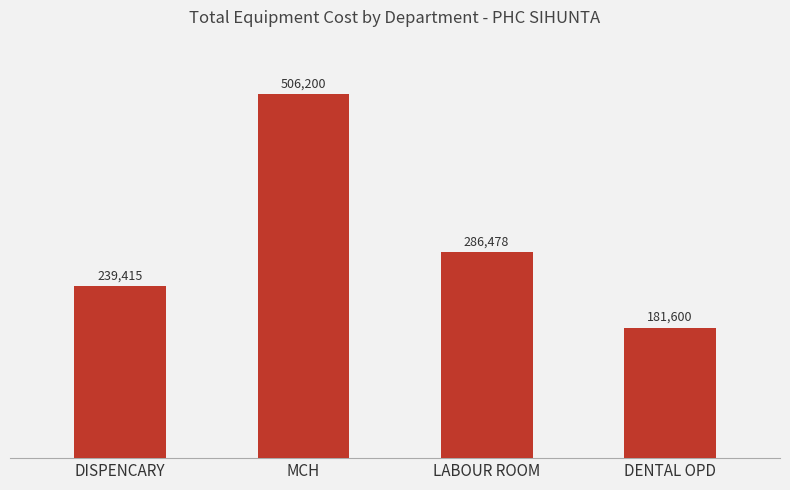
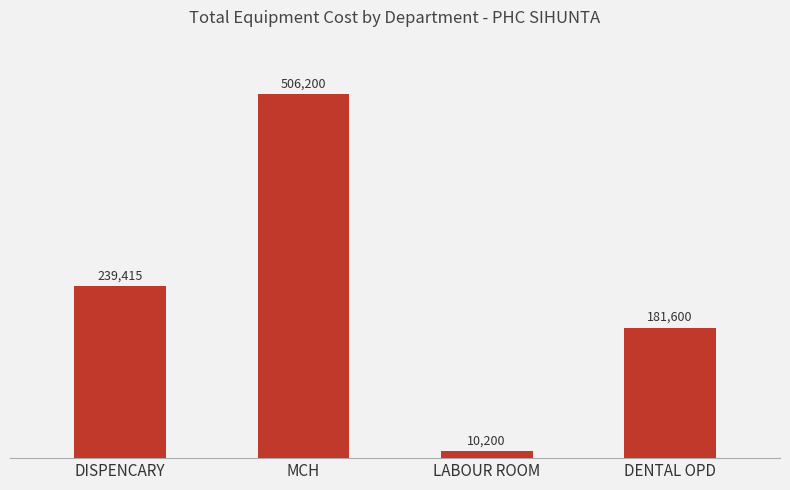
  {
    "DISPENCARY": "239,415",
    "MCH": "506,200",
-   "LABOUR ROOM": "286,478",
+   "LABOUR ROOM": "10,200",
    "DENTAL OPD": "181,600"
  }
